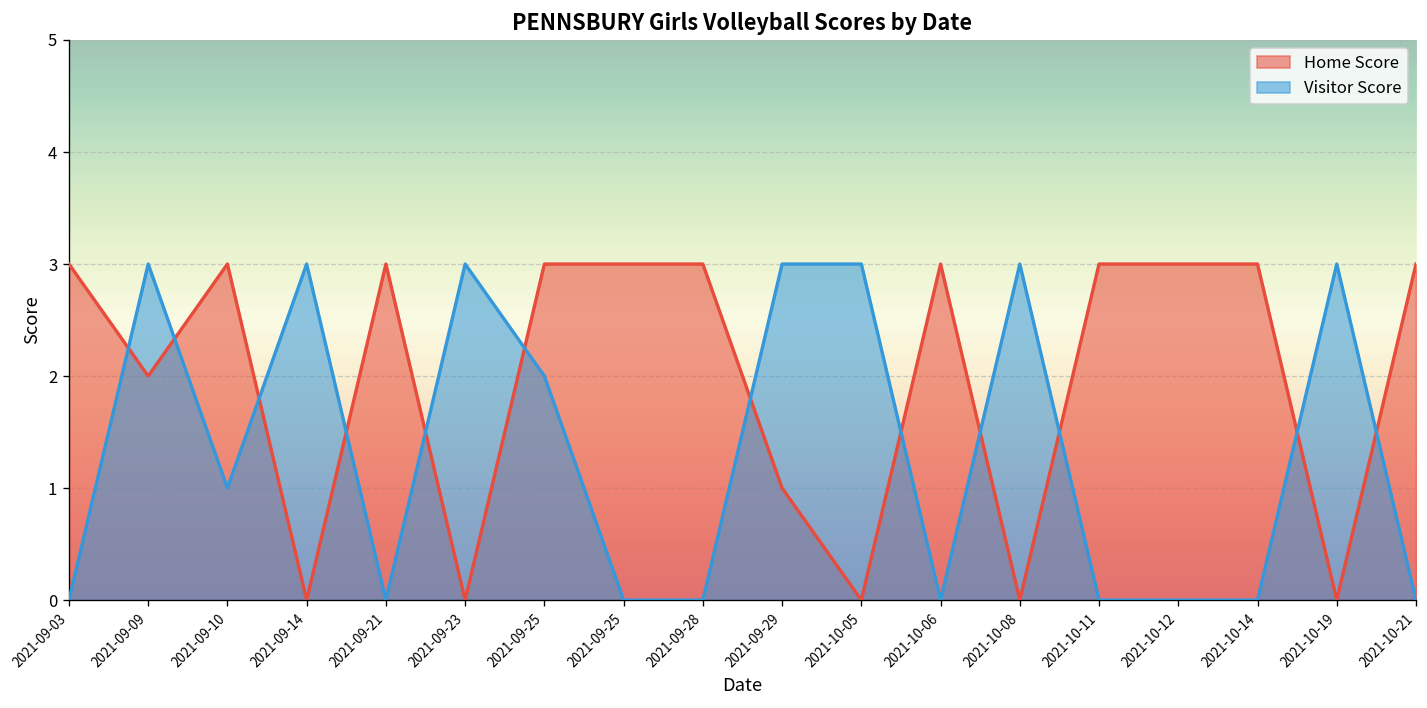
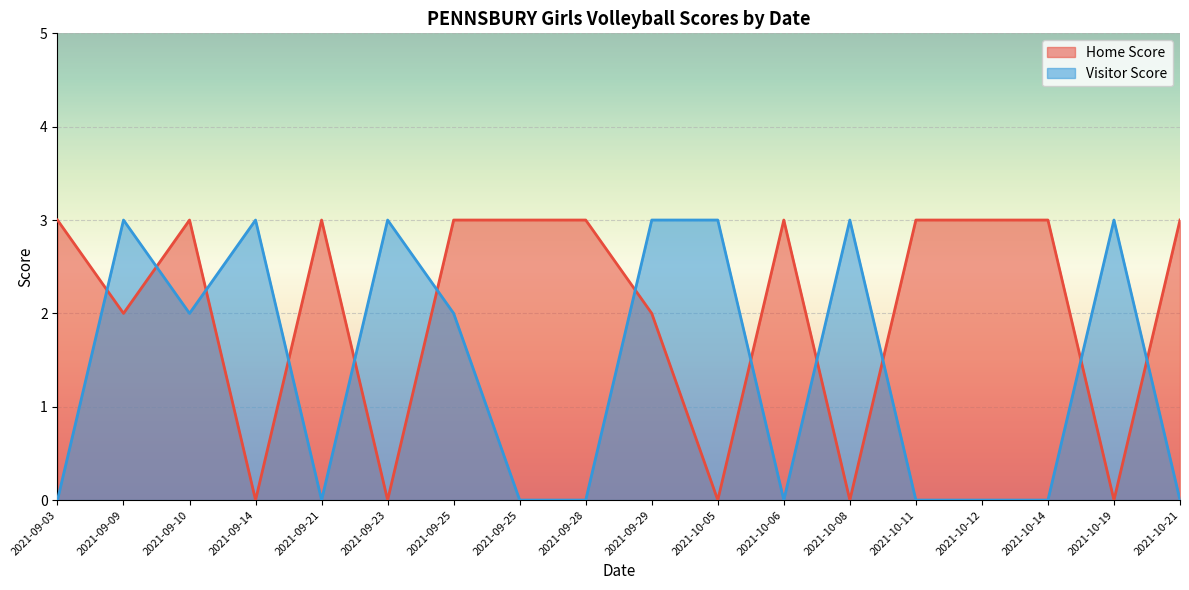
  {
    "Home Score": {
      "2021-09-03": 3,
      "2021-09-09": 2,
      "2021-09-10": 3,
      "2021-09-14": 0,
      "2021-09-21": 3,
      "2021-09-23": 0,
      "2021-09-28": 3,
-     "2021-09-29": 1,
+     "2021-09-29": 2,
      "2021-10-05": 0,
      "2021-10-06": 3,
      "2021-10-08": 0,
      "2021-10-11": 3,
      "2021-10-12": 3,
      "2021-10-14": 3,
      "2021-10-19": 0,
      "2021-10-21": 3
    },
    "Visitor Score": {
      "2021-09-03": 0,
      "2021-09-09": 3,
-     "2021-09-10": 1,
+     "2021-09-10": 2,
      "2021-09-14": 3,
      "2021-09-21": 0,
      "2021-09-23": 3,
      "2021-09-28": 0,
      "2021-09-29": 3,
      "2021-10-05": 3,
      "2021-10-06": 0,
      "2021-10-08": 3,
      "2021-10-11": 0,
      "2021-10-12": 0,
      "2021-10-14": 0,
      "2021-10-19": 3,
      "2021-10-21": 0
    }
  }
